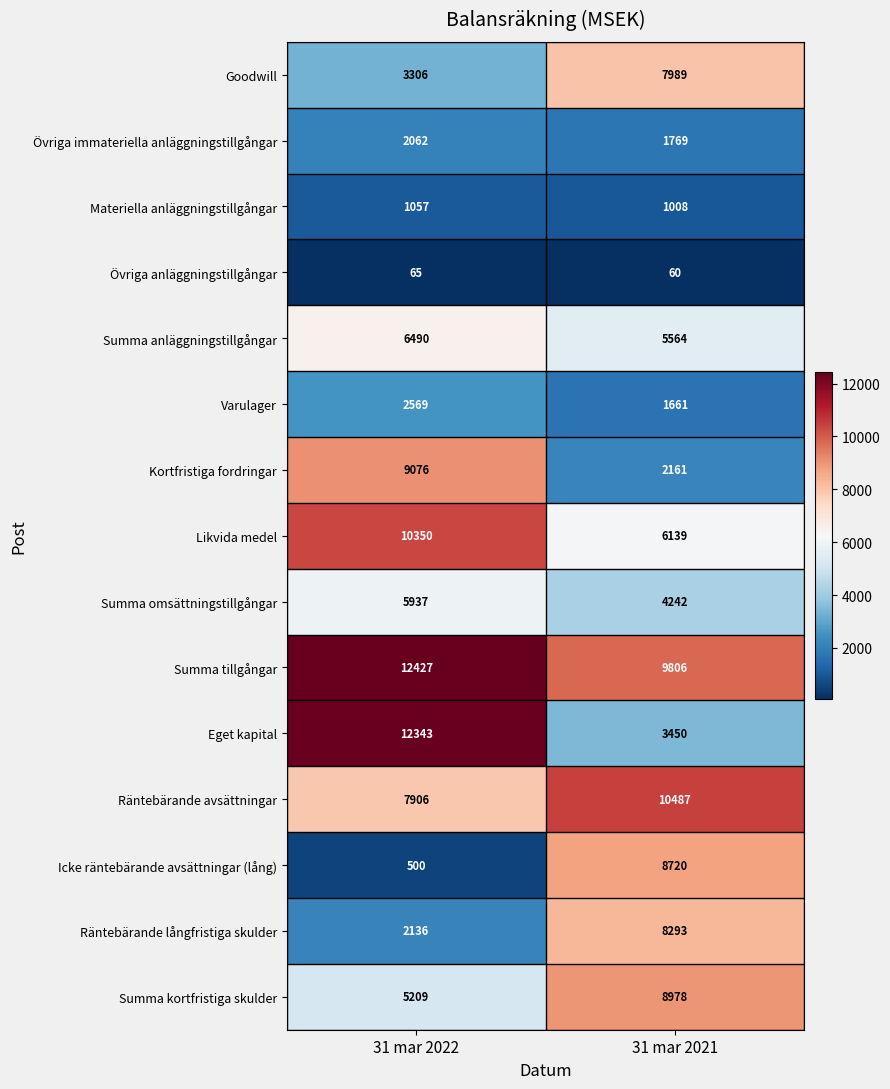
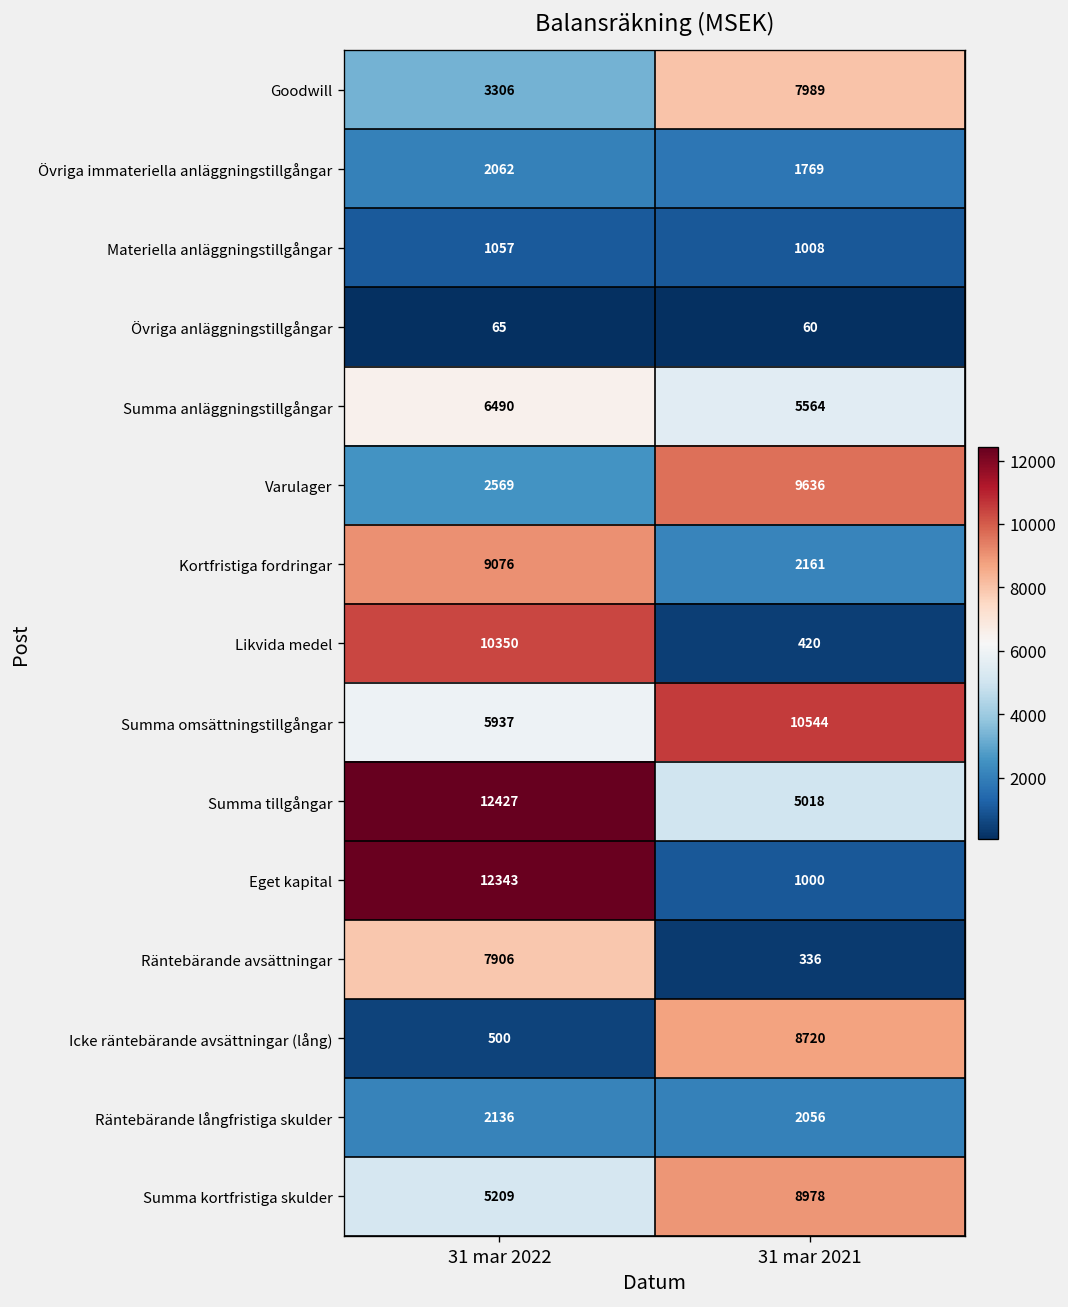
  {
    "Goodwill": {
      "31 mar 2022": 3306,
      "31 mar 2021": 7989
    },
    "Övriga immateriella anläggningstillgångar": {
      "31 mar 2022": 2062,
      "31 mar 2021": 1769
    },
    "Materiella anläggningstillgångar": {
      "31 mar 2022": 1057,
      "31 mar 2021": 1008
    },
    "Övriga anläggningstillgångar": {
      "31 mar 2022": 65,
      "31 mar 2021": 60
    },
    "Summa anläggningstillgångar": {
      "31 mar 2022": 6490,
      "31 mar 2021": 5564
    },
    "Varulager": {
      "31 mar 2022": 2569,
-     "31 mar 2021": 1661
+     "31 mar 2021": 9636
    },
    "Kortfristiga fordringar": {
      "31 mar 2022": 9076,
      "31 mar 2021": 2161
    },
    "Likvida medel": {
      "31 mar 2022": 10350,
-     "31 mar 2021": 6139
+     "31 mar 2021": 420
    },
    "Summa omsättningstillgångar": {
      "31 mar 2022": 5937,
-     "31 mar 2021": 4242
+     "31 mar 2021": 10544
    },
    "Summa tillgångar": {
      "31 mar 2022": 12427,
-     "31 mar 2021": 9806
+     "31 mar 2021": 5018
    },
    "Eget kapital": {
      "31 mar 2022": 12343,
-     "31 mar 2021": 3450
+     "31 mar 2021": 1000
    },
    "Räntebärande avsättningar": {
      "31 mar 2022": 7906,
-     "31 mar 2021": 10487
+     "31 mar 2021": 336
    },
    "Icke räntebärande avsättningar (lång)": {
      "31 mar 2022": 500,
      "31 mar 2021": 8720
    },
    "Räntebärande långfristiga skulder": {
      "31 mar 2022": 2136,
-     "31 mar 2021": 8293
+     "31 mar 2021": 2056
    },
    "Summa kortfristiga skulder": {
      "31 mar 2022": 5209,
      "31 mar 2021": 8978
    }
  }
